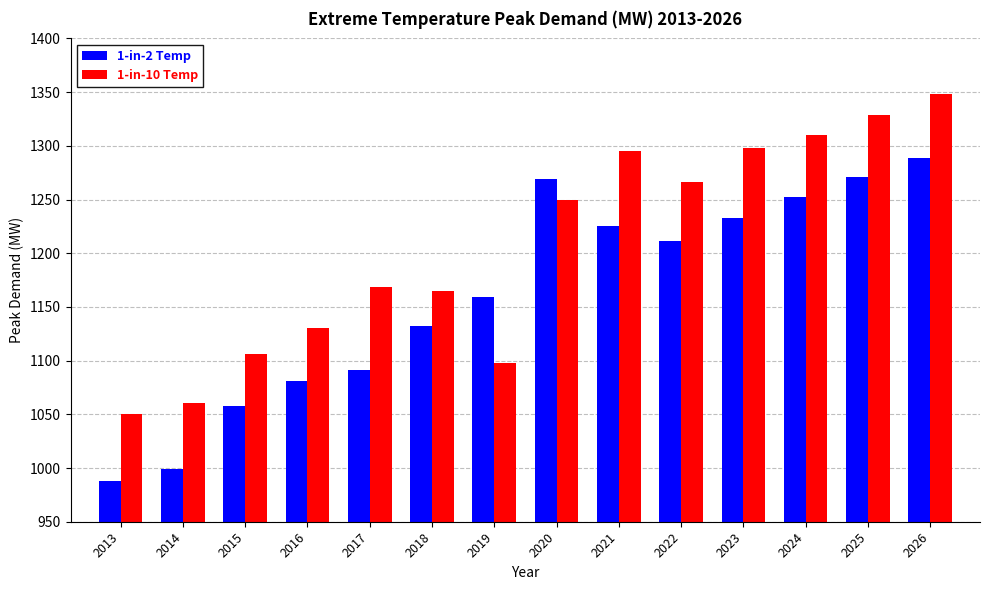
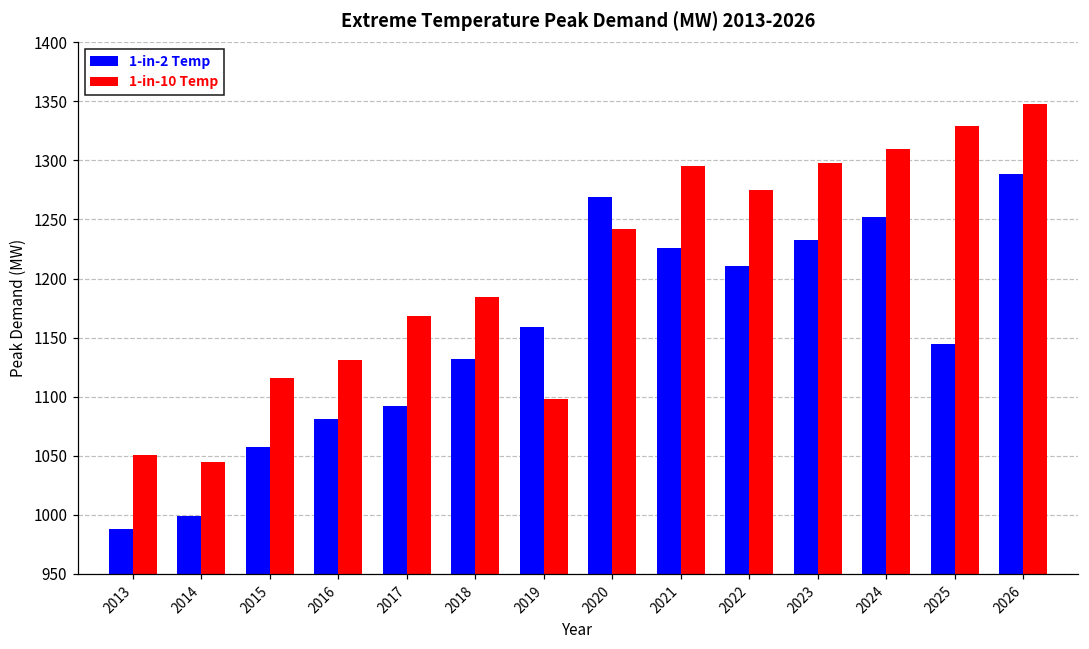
  {
    "1-in-2 Temp": {
      "2013": 988,
      "2014": 999,
      "2015": 1057,
      "2016": 1081,
      "2017": 1092,
      "2018": 1132,
      "2019": 1159,
      "2020": 1269,
      "2021": 1226,
      "2022": 1211,
      "2023": 1233,
      "2024": 1252,
-     "2025": 1271,
+     "2025": 1144,
      "2026": 1289
    },
    "1-in-10 Temp": {
      "2013": 1051,
-     "2014": 1061,
-     "2015": 1106,
+     "2014": 1045,
+     "2015": 1116,
      "2016": 1131,
      "2017": 1168,
-     "2018": 1165,
+     "2018": 1184,
      "2019": 1098,
-     "2020": 1250,
+     "2020": 1242,
      "2021": 1295,
-     "2022": 1267,
+     "2022": 1275,
      "2023": 1298,
      "2024": 1310,
      "2025": 1329,
      "2026": 1348
    }
  }
